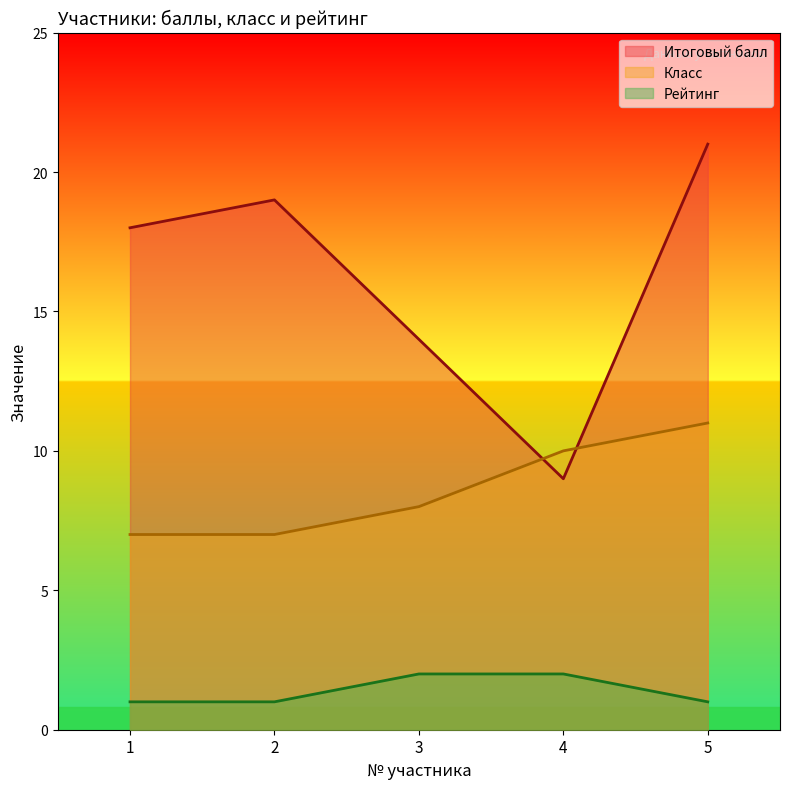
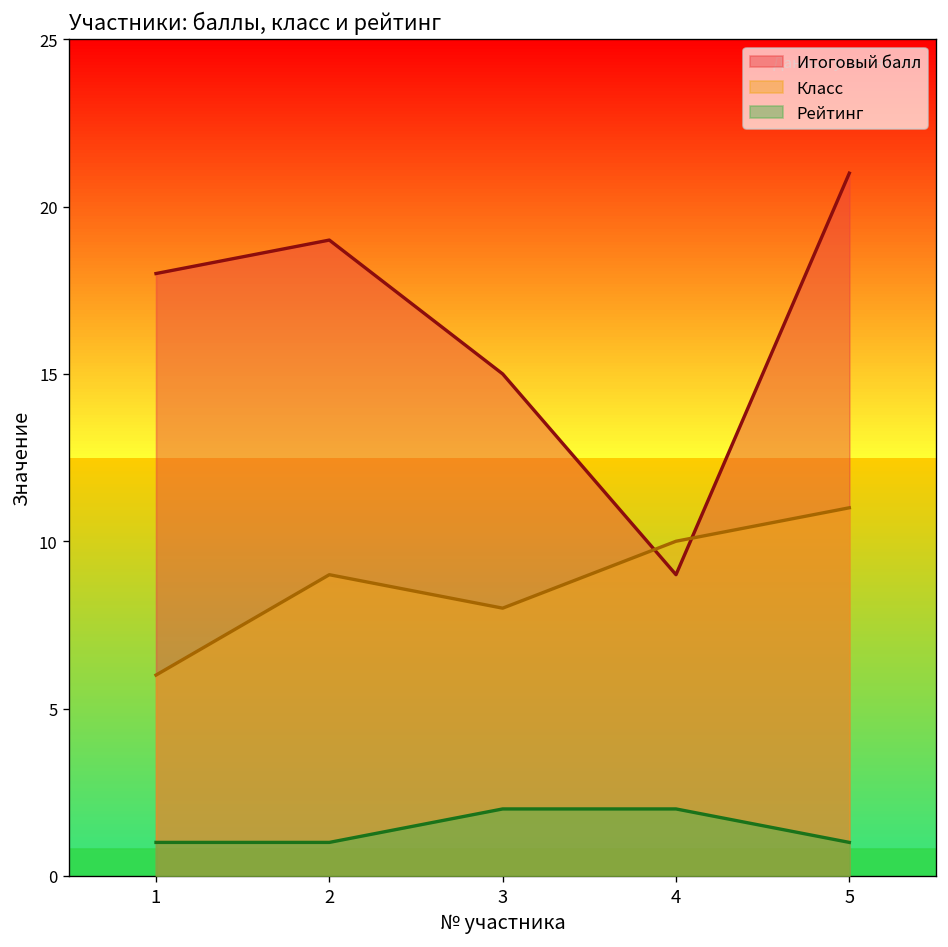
  {
    "Итоговый балл": {
      "1": 18,
      "2": 19,
-     "3": 14,
+     "3": 15,
      "4": 9,
      "5": 21
    },
    "Класс": {
-     "1": 7,
-     "2": 7,
+     "1": 6,
+     "2": 9,
      "3": 8,
      "4": 10,
      "5": 11
    },
    "Рейтинг": {
      "1": 1,
      "2": 1,
      "3": 2,
      "4": 2,
      "5": 1
    }
  }
